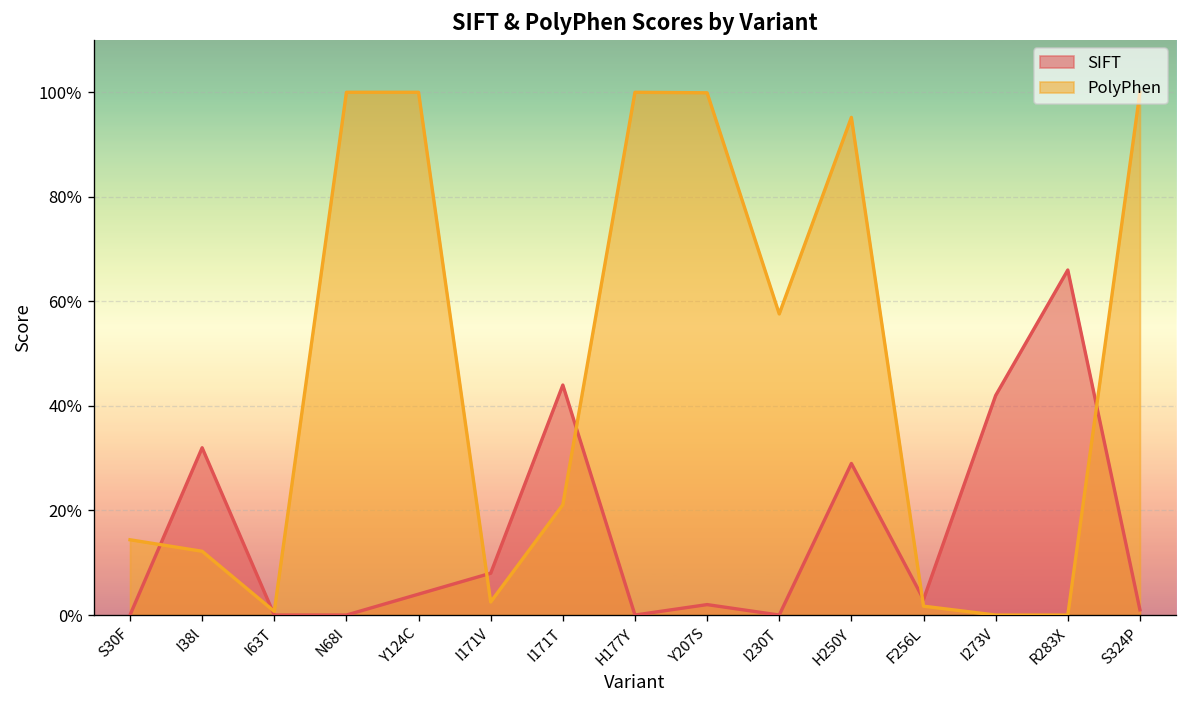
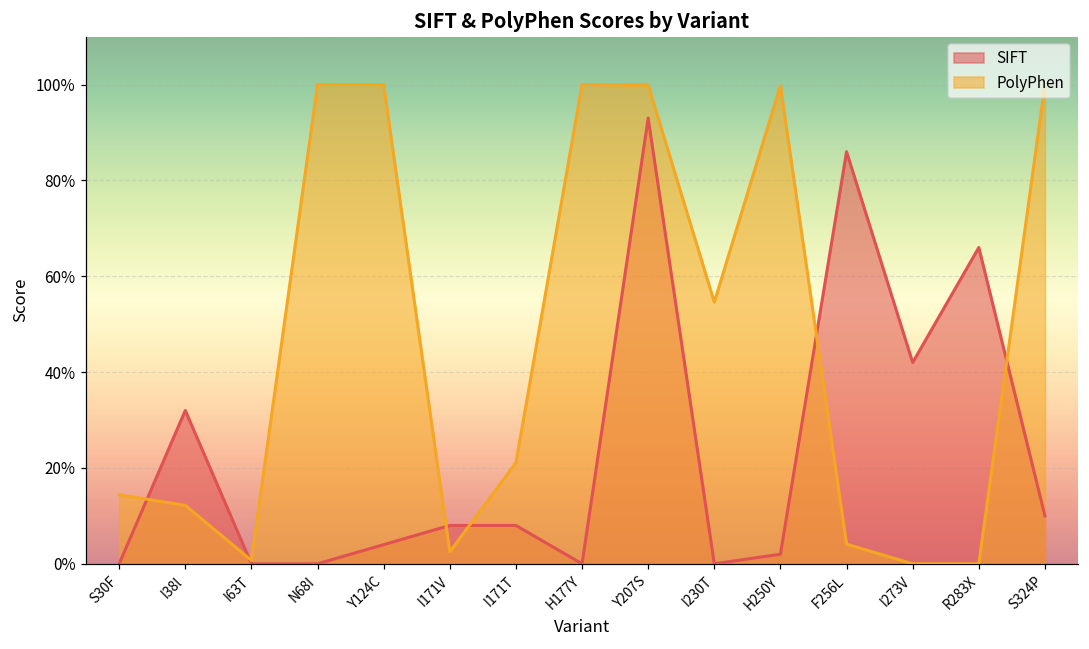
  {
    "SIFT": {
      "S30F": "0%",
      "I38l": "32%",
      "I63T": "0%",
      "N68I": "0%",
      "Y124C": "4%",
      "I171V": "8%",
-     "I171T": "44%",
+     "I171T": "8%",
      "H177Y": "0%",
-     "Y207S": "2%",
+     "Y207S": "93%",
      "I230T": "0%",
-     "H250Y": "29%",
-     "F256L": "3%",
+     "H250Y": "2%",
+     "F256L": "86%",
      "I273V": "42%",
      "R283X": "66%",
-     "S324P": "1%"
+     "S324P": "10%"
    },
    "PolyPhen": {
      "S30F": "14%",
      "I38l": "12%",
      "I63T": "1%",
      "N68I": "100%",
      "Y124C": "100%",
      "I171V": "3%",
      "I171T": "21%",
      "H177Y": "100%",
      "Y207S": "100%",
-     "I230T": "58%",
-     "H250Y": "95%",
-     "F256L": "2%",
+     "I230T": "55%",
+     "H250Y": "100%",
+     "F256L": "4%",
      "I273V": "0%",
      "R283X": "0%"
    }
  }
